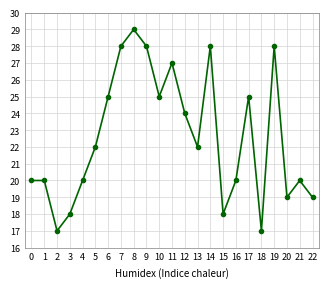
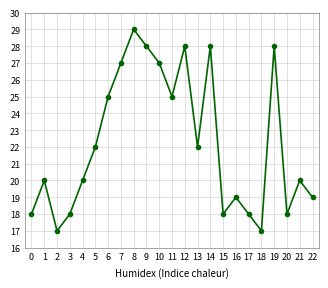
  {
-   "0": 20,
+   "0": 18,
    "1": 20,
    "2": 17,
    "3": 18,
    "4": 20,
    "5": 22,
    "6": 25,
-   "7": 28,
+   "7": 27,
    "8": 29,
    "9": 28,
-   "10": 25,
-   "11": 27,
-   "12": 24,
+   "10": 27,
+   "11": 25,
+   "12": 28,
    "13": 22,
    "14": 28,
    "15": 18,
-   "16": 20,
-   "17": 25,
+   "16": 19,
+   "17": 18,
    "18": 17,
    "19": 28,
-   "20": 19,
+   "20": 18,
    "21": 20,
    "22": 19
  }
